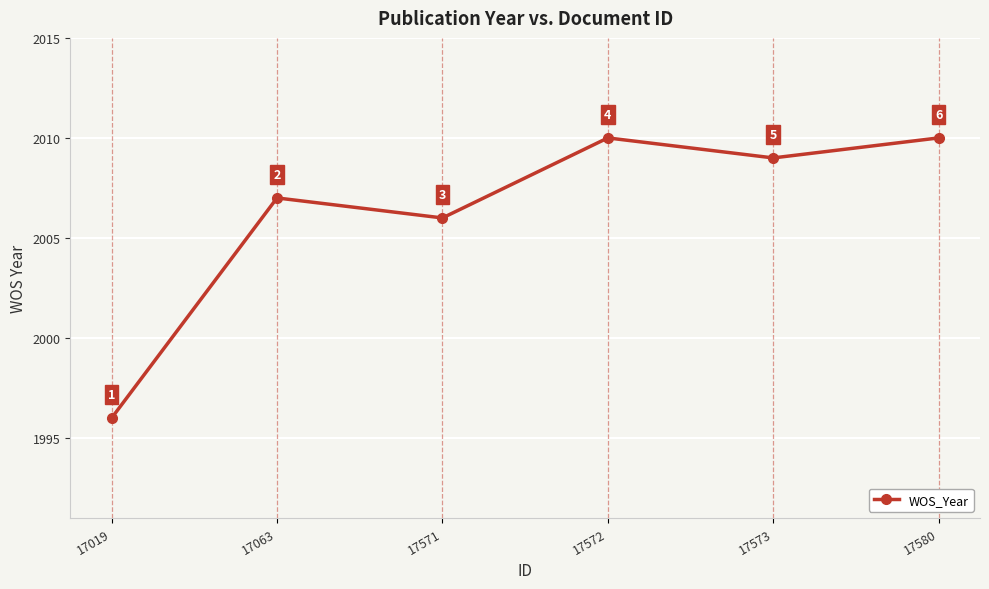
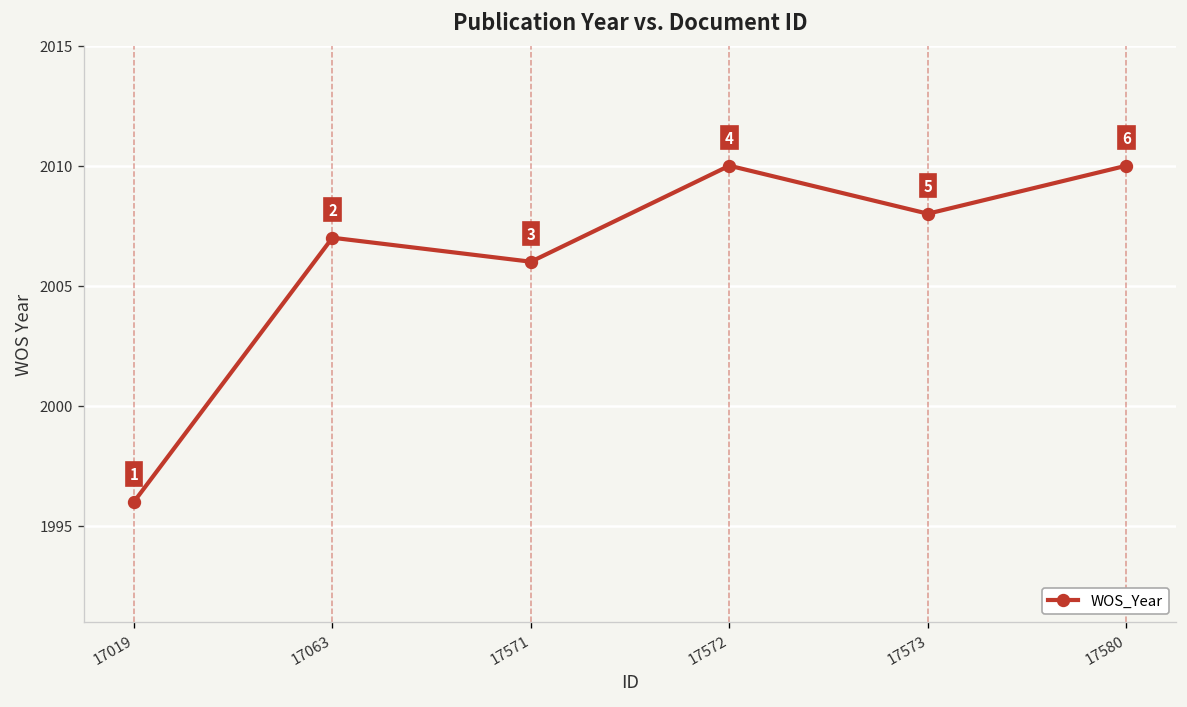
  {
-   "17573": 2009
+   "17573": 2008
  }
